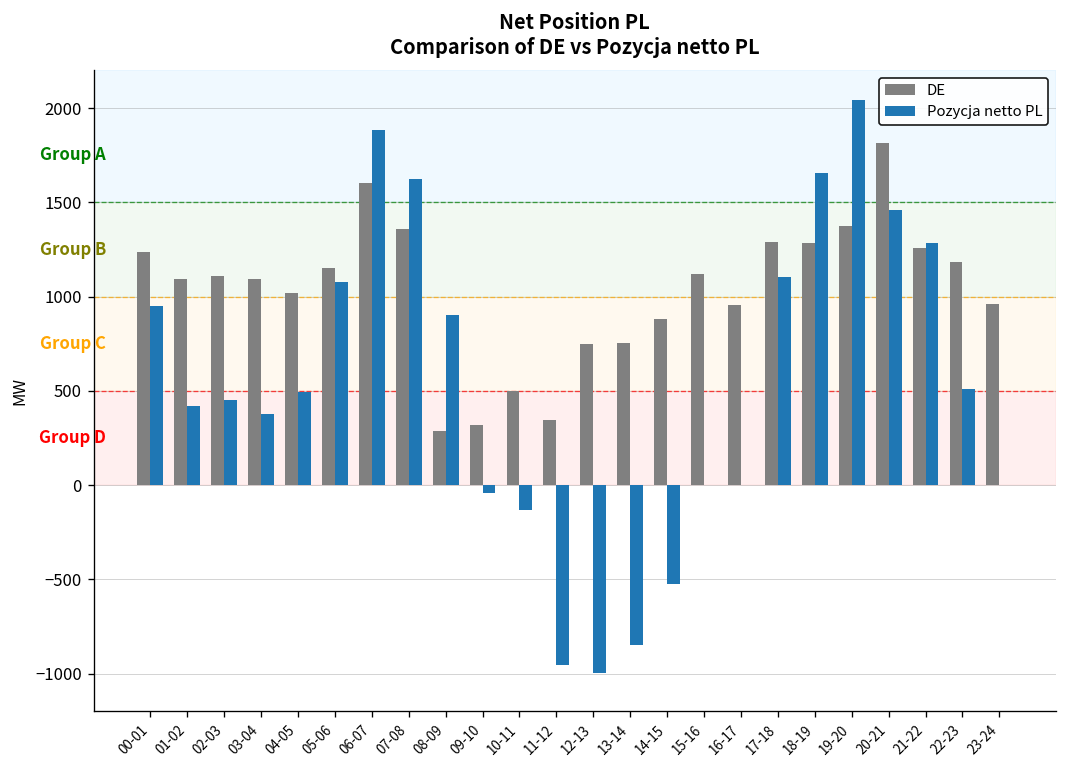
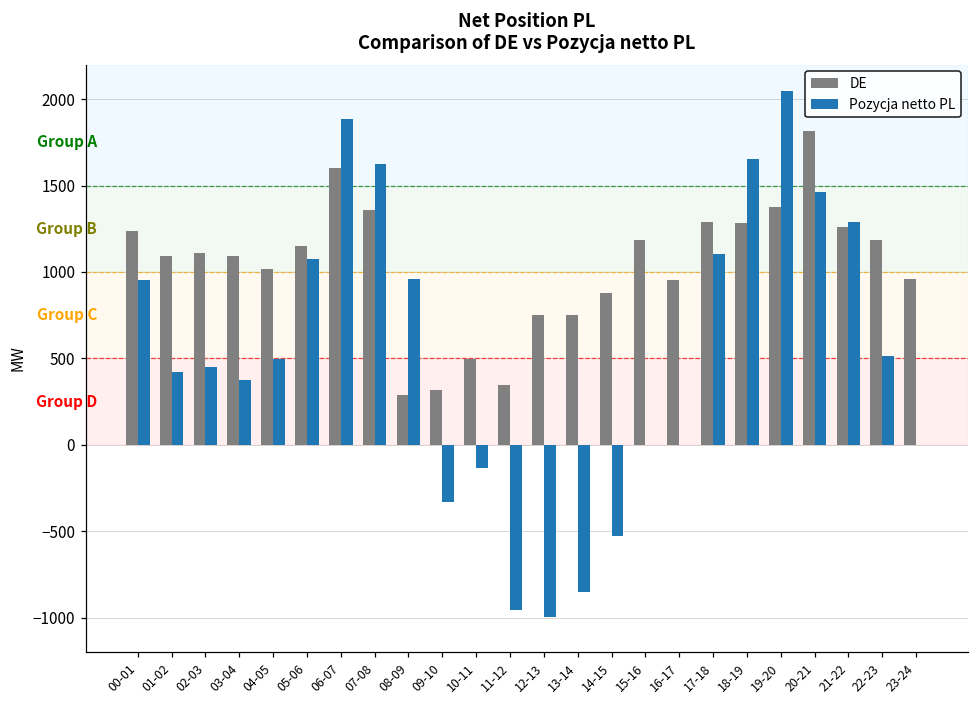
  {
    "DE": {
      "00-01": 1240,
      "01-02": 1090,
      "02-03": 1110,
      "03-04": 1090,
      "04-05": 1020,
      "05-06": 1150,
      "06-07": 1600,
      "07-08": 1360,
      "08-09": 290,
      "09-10": 320,
      "10-11": 500,
      "11-12": 340,
      "12-13": 750,
      "13-14": 750,
      "14-15": 880,
-     "15-16": 1120,
+     "15-16": 1190,
      "16-17": 950,
      "17-18": 1290,
      "18-19": 1290,
      "19-20": 1370,
      "20-21": 1820,
      "21-22": 1260,
      "22-23": 1190,
      "23-24": 960
    },
    "Pozycja netto PL": {
      "00-01": 950,
      "01-02": 420,
      "02-03": 450,
      "03-04": 380,
      "04-05": 490,
      "05-06": 1080,
      "06-07": 1880,
      "07-08": 1620,
-     "08-09": 900,
-     "09-10": -40,
+     "08-09": 960,
+     "09-10": -330,
      "10-11": -130,
      "11-12": -960,
      "12-13": -1000,
      "13-14": -850,
      "14-15": -530,
      "15-16": 0,
      "16-17": 0,
      "17-18": 1100,
      "18-19": 1650,
      "19-20": 2040,
      "20-21": 1460,
      "21-22": 1290,
      "22-23": 510,
      "23-24": 0
    }
  }
